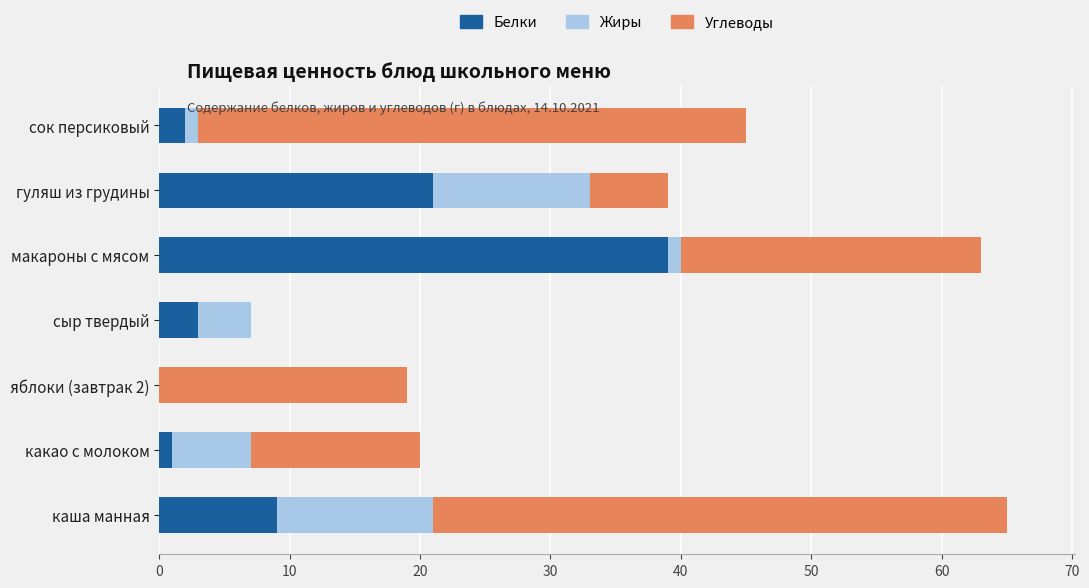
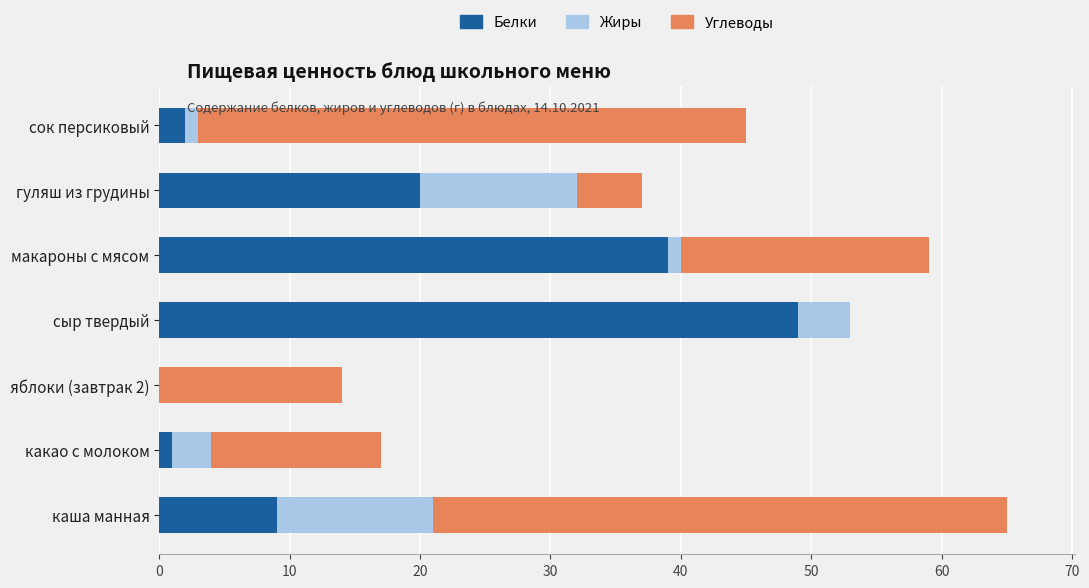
  {
    "Белки": {
      "сок персиковый": 2,
-     "гуляш из грудины": 21,
+     "гуляш из грудины": 20,
      "макароны с мясом": 39,
-     "сыр твердый": 3,
+     "сыр твердый": 49,
      "яблоки (завтрак 2)": 0,
      "какао с молоком": 1,
      "каша манная": 9
    },
    "Жиры": {
      "сок персиковый": 1,
      "гуляш из грудины": 12,
      "макароны с мясом": 1,
      "сыр твердый": 4,
      "яблоки (завтрак 2)": 0,
-     "какао с молоком": 6,
+     "какао с молоком": 3,
      "каша манная": 12
    },
    "Углеводы": {
      "сок персиковый": 42,
-     "гуляш из грудины": 6,
-     "макароны с мясом": 23,
+     "гуляш из грудины": 5,
+     "макароны с мясом": 19,
      "сыр твердый": 0,
-     "яблоки (завтрак 2)": 19,
+     "яблоки (завтрак 2)": 14,
      "какао с молоком": 13,
      "каша манная": 44
    }
  }
